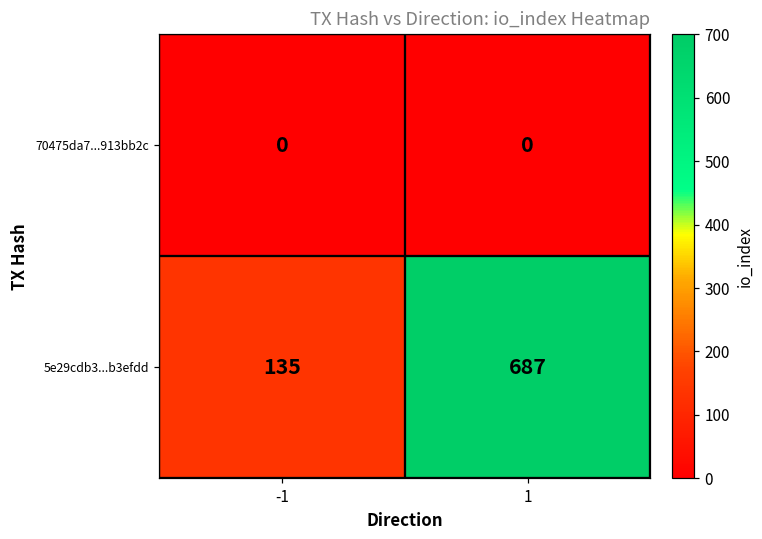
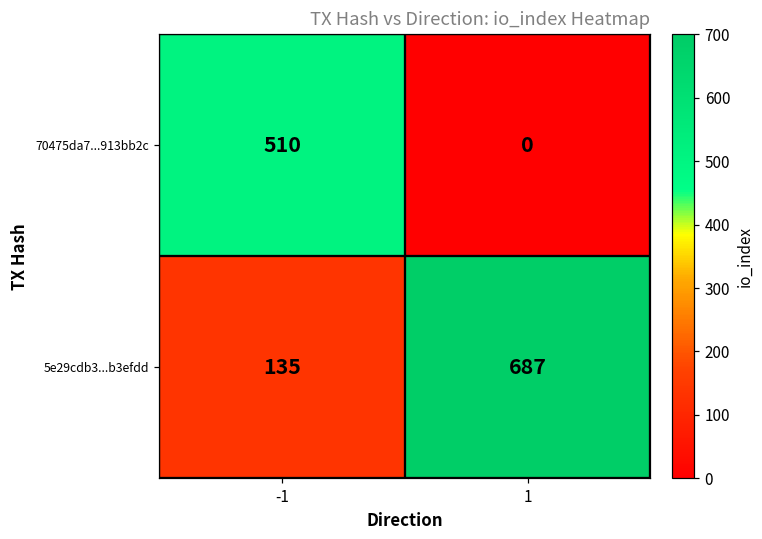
  {
    "70475da7...913bb2c": {
-     "-1": 0,
+     "-1": 510,
      "1": 0
    },
    "5e29cdb3...b3efdd": {
      "-1": 135,
      "1": 687
    }
  }
